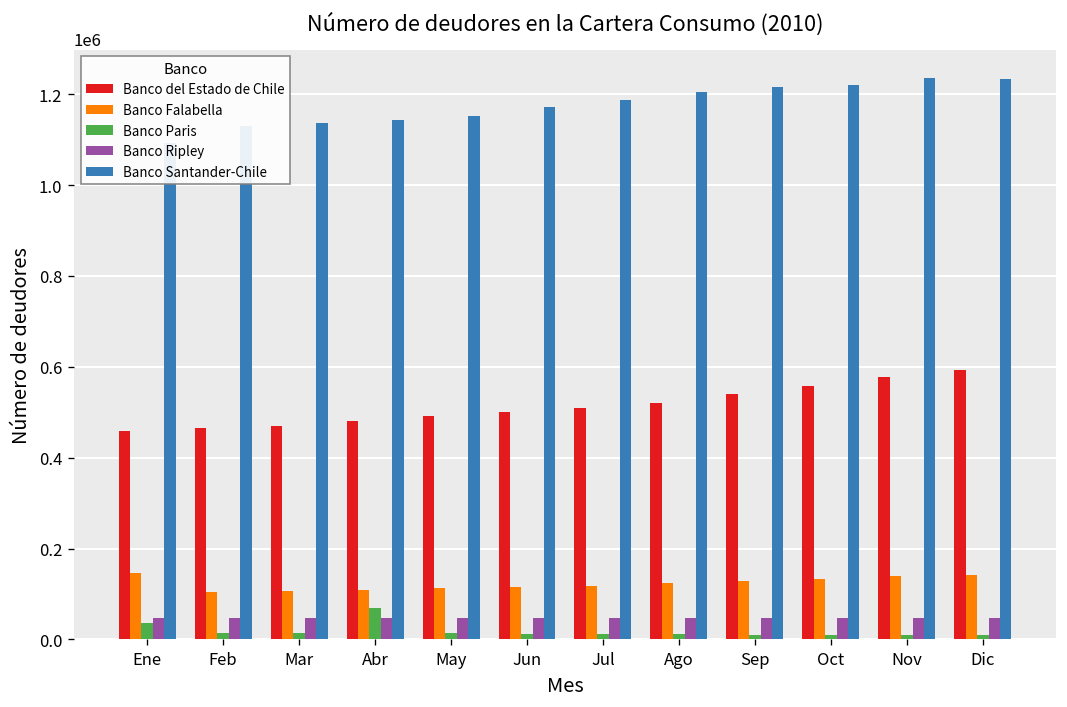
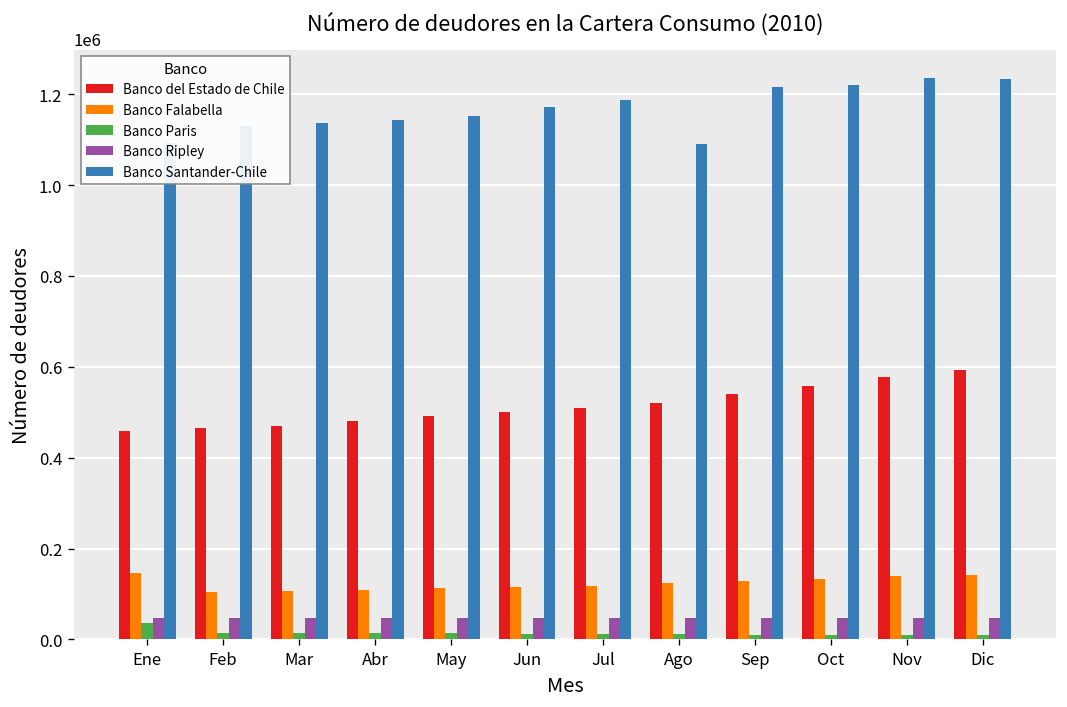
  {
    "Banco del Estado de Chile": {
      "Ene": 460000,
      "Feb": 470000,
      "Mar": 470000,
      "Abr": 480000,
      "May": 490000,
      "Jun": 500000,
      "Jul": 510000,
      "Ago": 520000,
      "Sep": 540000,
      "Oct": 560000,
      "Nov": 580000,
      "Dic": 590000
    },
    "Banco Falabella": {
      "Ene": 150000,
      "Feb": 100000,
      "Mar": 110000,
      "Abr": 110000,
      "May": 110000,
      "Jun": 120000,
      "Jul": 120000,
      "Ago": 120000,
      "Sep": 130000,
      "Oct": 130000,
      "Nov": 140000,
      "Dic": 140000
    },
    "Banco Paris": {
      "Ene": 40000,
      "Feb": 10000,
      "Mar": 10000,
-     "Abr": 70000,
+     "Abr": 10000,
      "May": 10000,
      "Jun": 10000,
      "Jul": 10000,
      "Ago": 10000,
      "Sep": 10000,
      "Oct": 10000,
      "Nov": 10000,
      "Dic": 10000
    },
    "Banco Ripley": {
      "Ene": 50000,
      "Feb": 50000,
      "Mar": 50000,
      "Abr": 50000,
      "May": 50000,
      "Jun": 50000,
      "Jul": 50000,
      "Ago": 50000,
      "Sep": 50000,
      "Oct": 50000,
      "Nov": 50000,
      "Dic": 50000
    },
    "Banco Santander-Chile": {
      "Mar": 1140000,
      "Abr": 1140000,
      "May": 1150000,
      "Jun": 1170000,
      "Jul": 1190000,
-     "Ago": 1200000,
+     "Ago": 1090000,
      "Sep": 1220000,
      "Oct": 1220000,
      "Nov": 1240000,
      "Dic": 1230000
    }
  }
